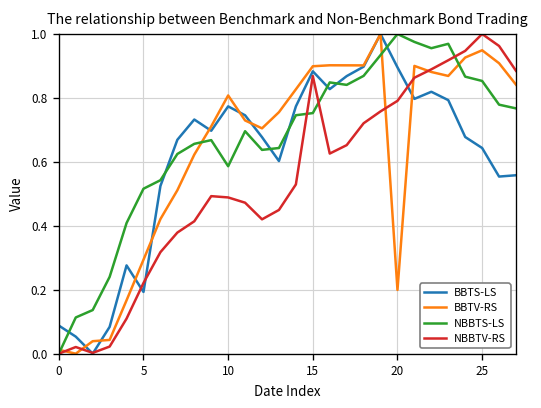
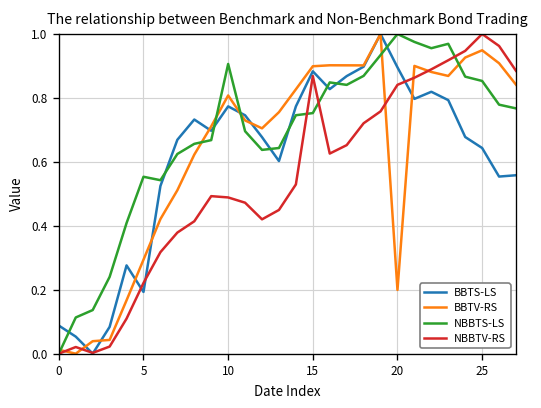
  {
    "BBTS-LS": {
      "0": 0.09,
      "5": 0.19,
      "10": 0.77,
      "15": 0.88,
      "20": 0.90,
      "25": 0.64
    },
    "BBTV-RS": {
      "0": 0.01,
      "5": 0.29,
      "10": 0.81,
      "15": 0.90,
      "20": 0.20,
      "25": 0.95
    },
    "NBBTS-LS": {
-     "5": 0.52,
-     "10": 0.59,
+     "5": 0.55,
+     "10": 0.91,
      "15": 0.75,
      "20": 1.00,
      "25": 0.85
    },
    "NBBTV-RS": {
      "5": 0.22,
      "10": 0.49,
      "15": 0.87,
-     "20": 0.79,
+     "20": 0.84,
      "25": 1.00
    }
  }
